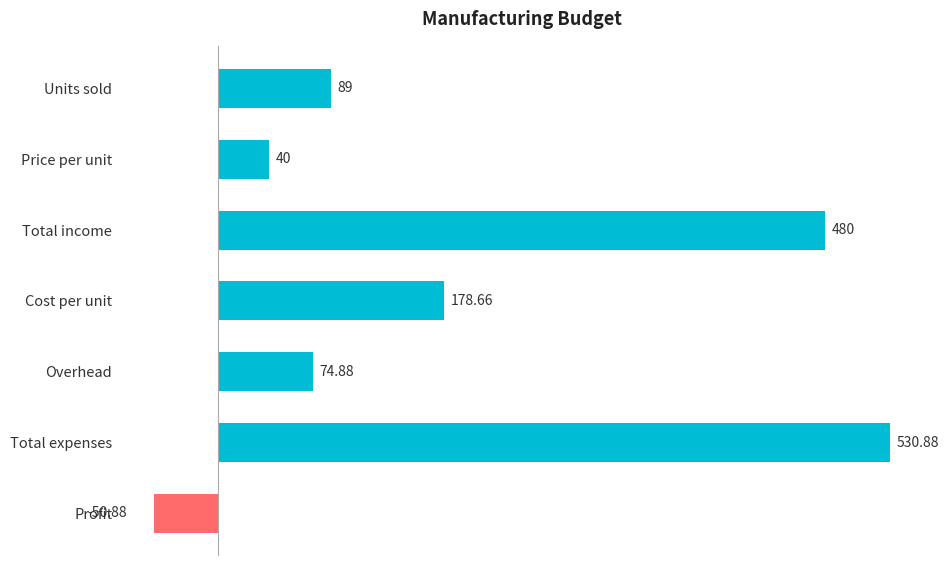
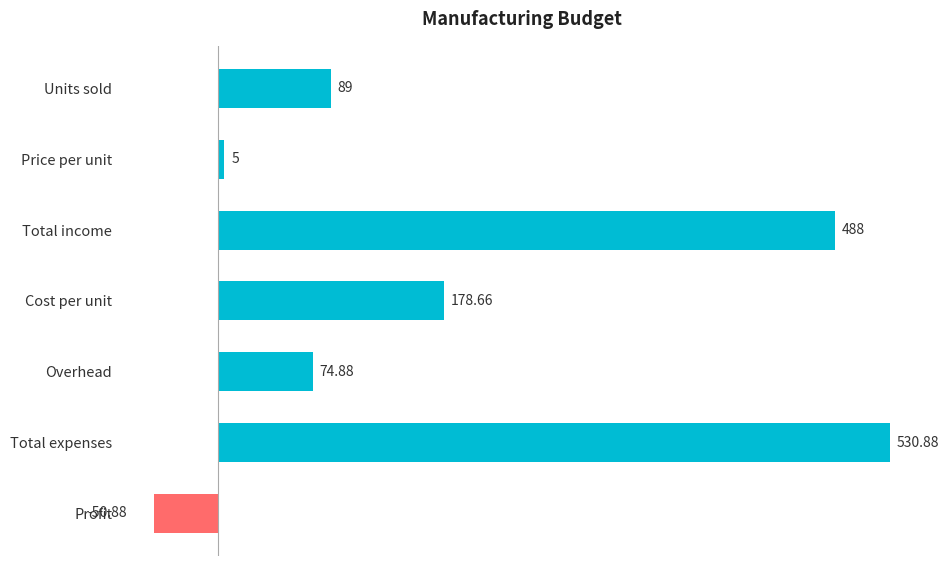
  {
    "Units sold": 89,
-   "Price per unit": 40,
-   "Total income": 480,
+   "Price per unit": 5,
+   "Total income": 488,
    "Cost per unit": 178.66,
    "Overhead": 74.88,
    "Total expenses": 530.88
  }
